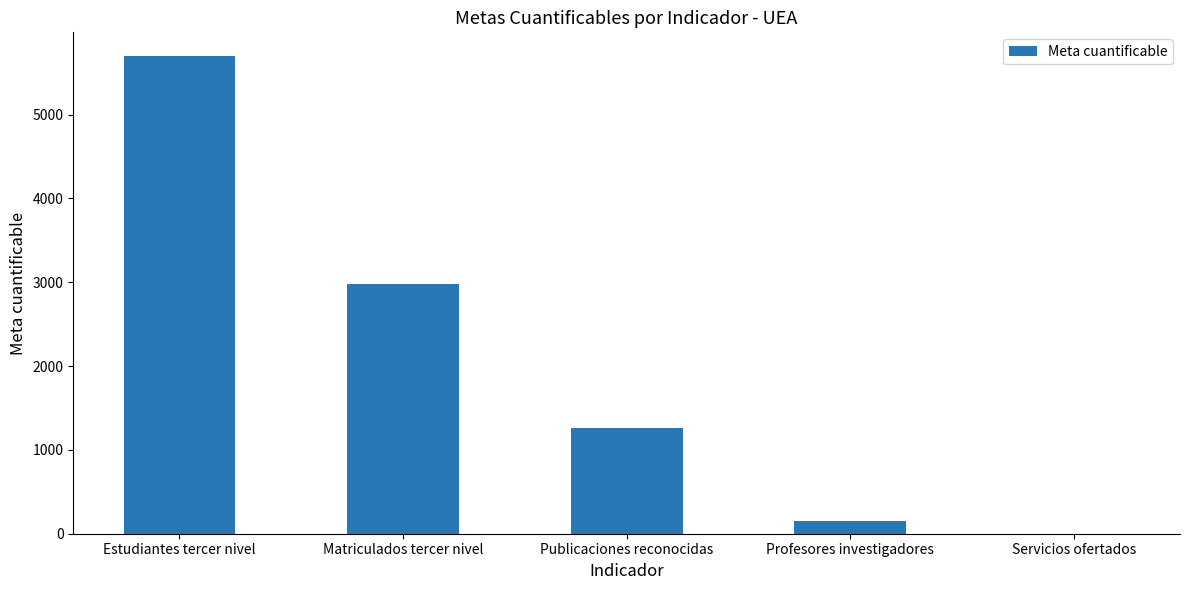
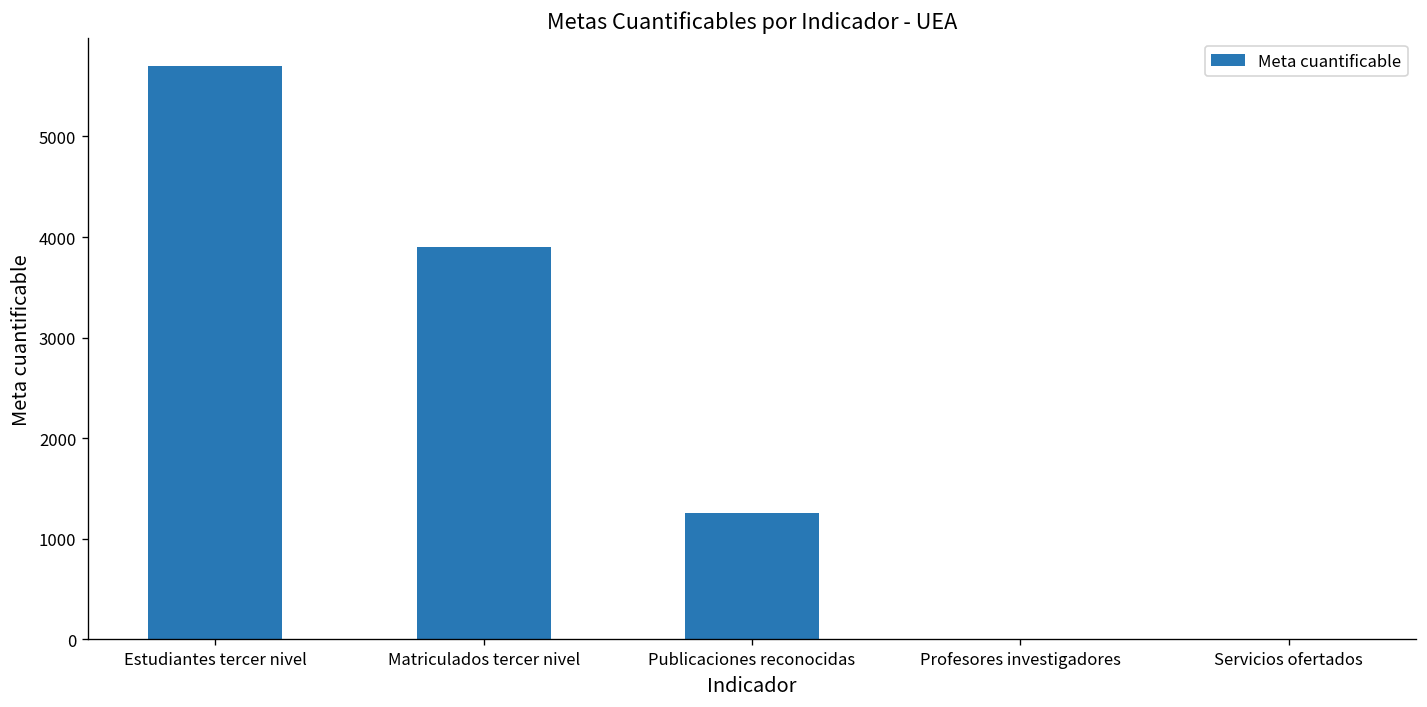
  {
    "Estudiantes tercer nivel": 5700,
-   "Matriculados tercer nivel": 3000,
+   "Matriculados tercer nivel": 3900,
    "Publicaciones reconocidas": 1300,
-   "Profesores investigadores": 100
+   "Profesores investigadores": 0
  }
